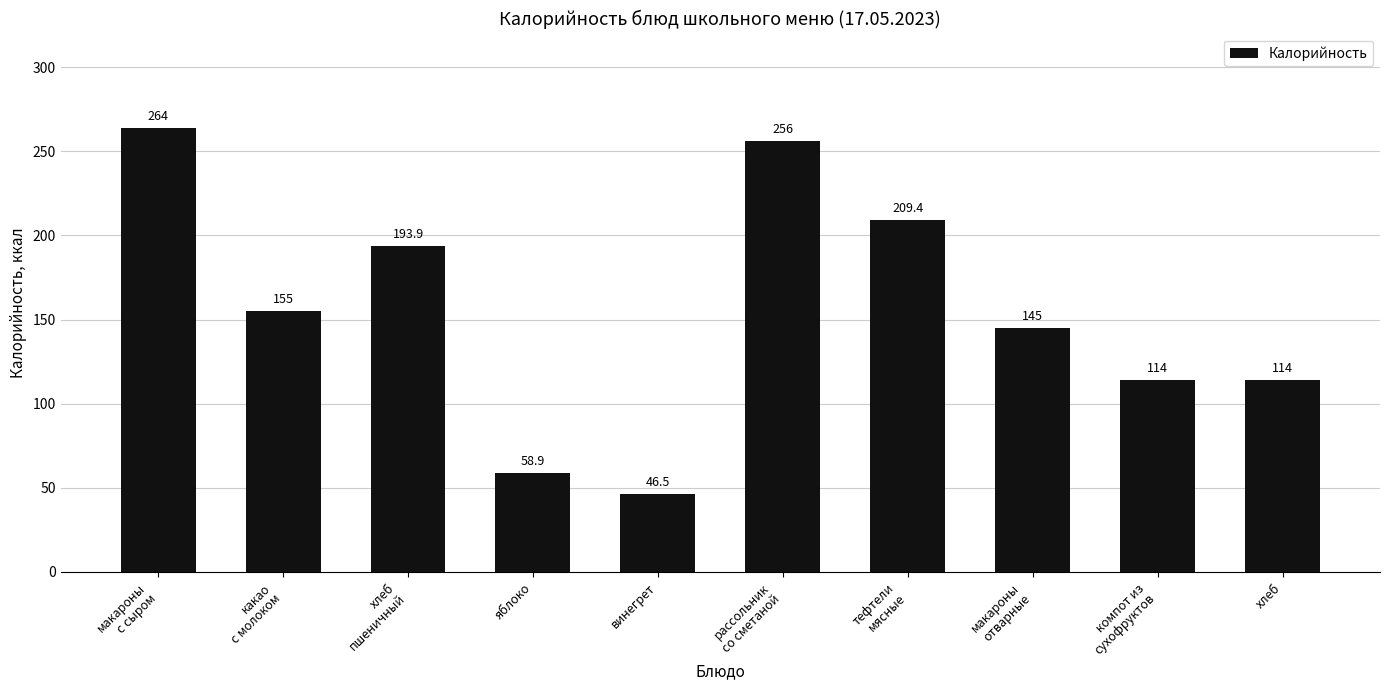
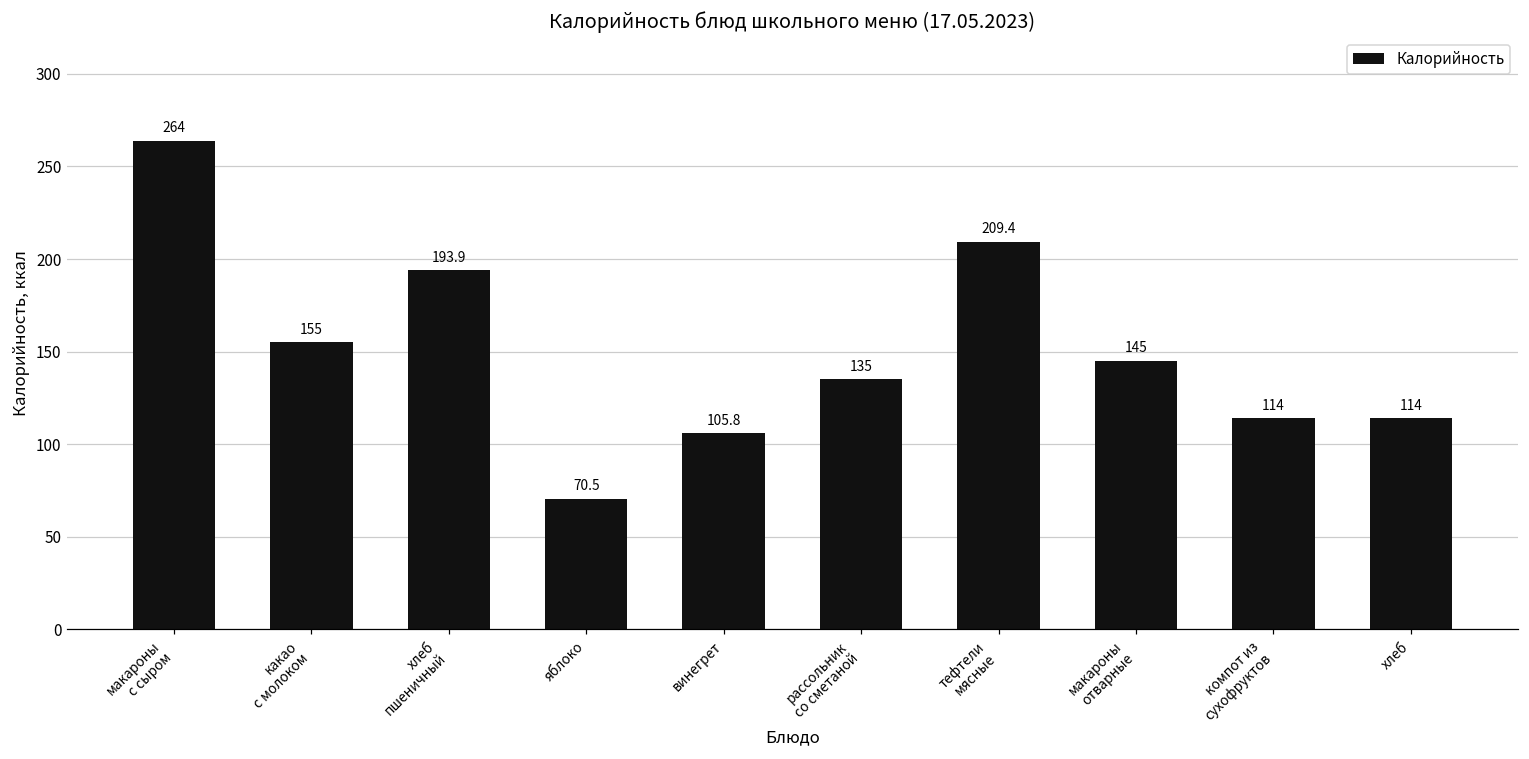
  {
    "макароны с сыром": 264,
    "какао с молоком": 155,
    "хлеб пшеничный": 193.9,
-   "яблоко": 58.9,
-   "винегрет": 46.5,
-   "рассольник со сметаной": 256,
+   "яблоко": 70.5,
+   "винегрет": 105.8,
+   "рассольник со сметаной": 135,
    "тефтели мясные": 209.4,
    "макароны отварные": 145,
    "компот из сухофруктов": 114,
    "хлеб": 114
  }
